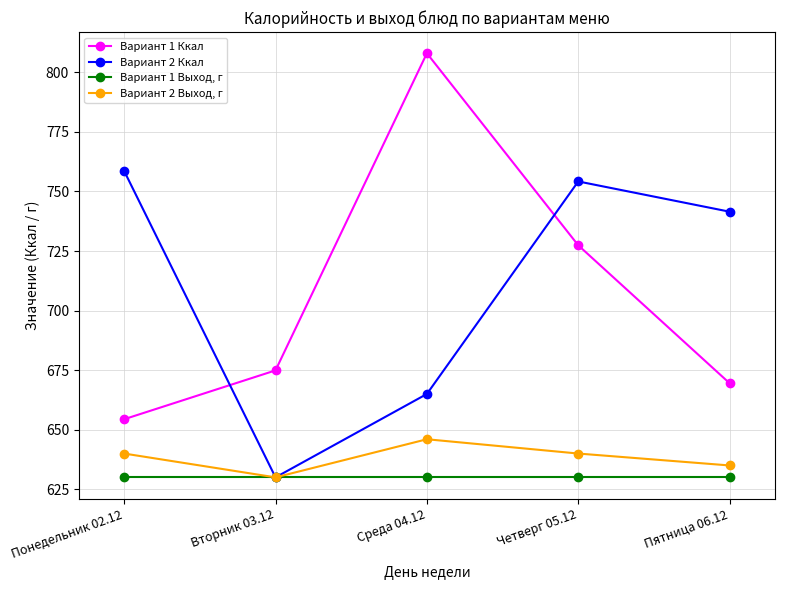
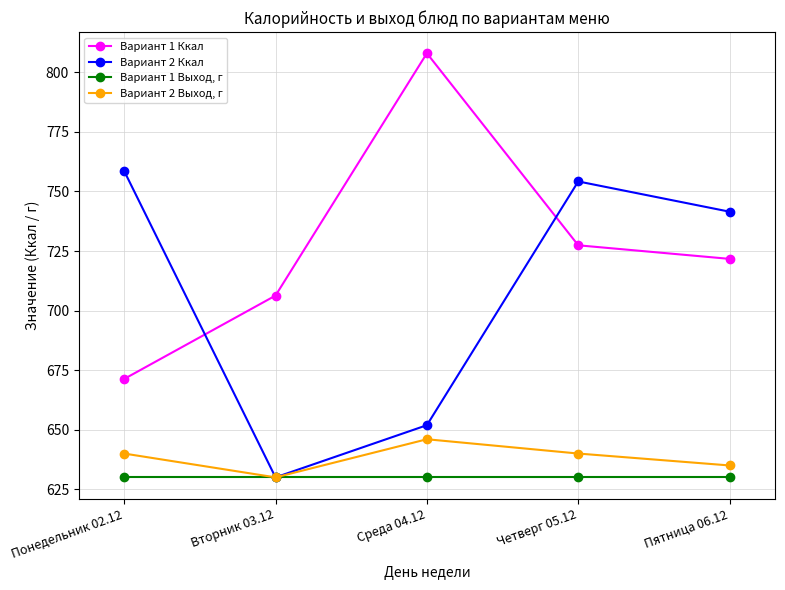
  {
    "Вариант 1 Ккал": {
-     "Понедельник 02.12": 654,
-     "Вторник 03.12": 675,
+     "Понедельник 02.12": 671,
+     "Вторник 03.12": 706,
      "Среда 04.12": 808,
      "Четверг 05.12": 727,
-     "Пятница 06.12": 670
+     "Пятница 06.12": 722
    },
    "Вариант 2 Ккал": {
      "Понедельник 02.12": 759,
-     "Среда 04.12": 665,
+     "Среда 04.12": 652,
      "Четверг 05.12": 754,
      "Пятница 06.12": 742
    },
    "Вариант 1 Выход, г": {
      "Понедельник 02.12": 630,
      "Среда 04.12": 630,
      "Четверг 05.12": 630,
      "Пятница 06.12": 630
    },
    "Вариант 2 Выход, г": {
      "Понедельник 02.12": 640,
      "Среда 04.12": 646,
      "Четверг 05.12": 640,
      "Пятница 06.12": 635
    }
  }
